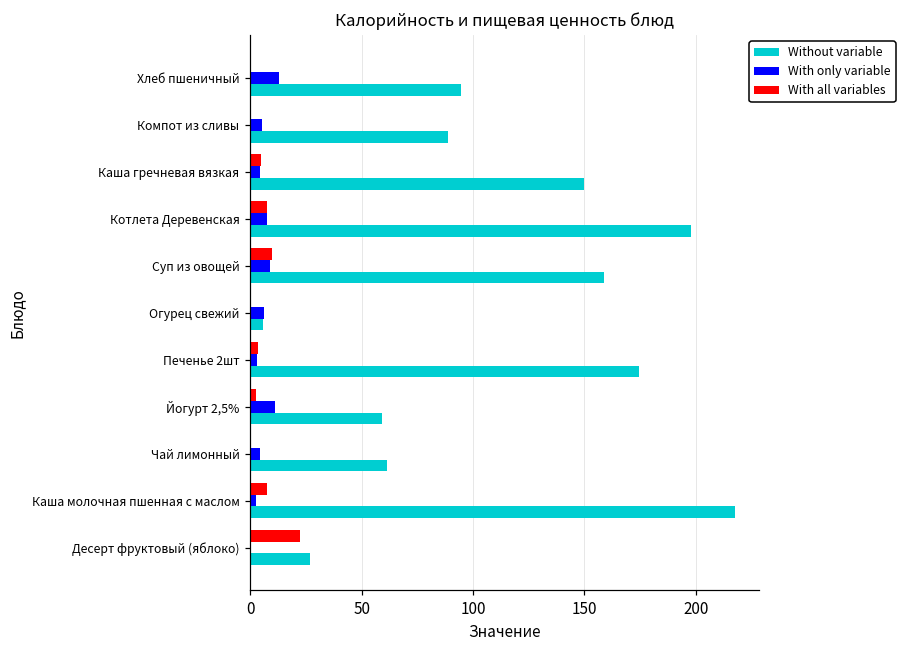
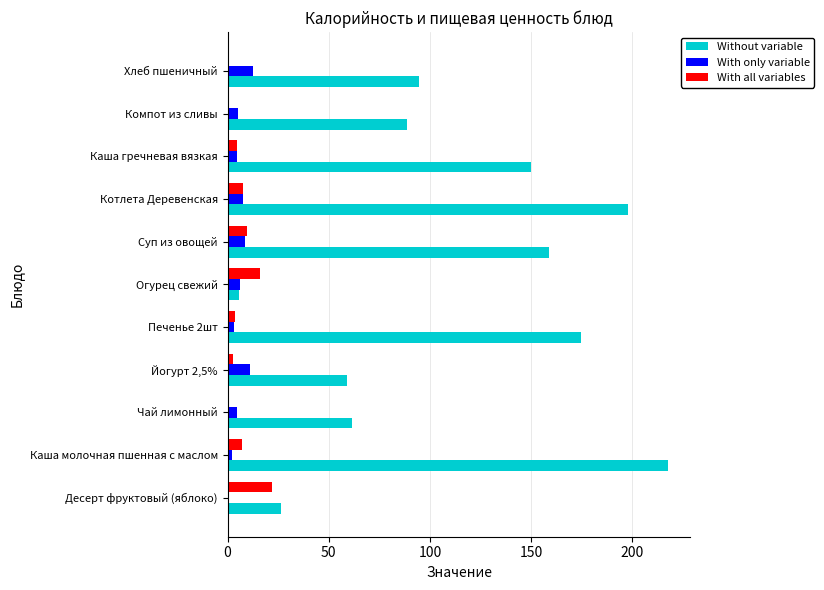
  {
    "Without variable": {
      "Хлеб пшеничный": 95,
      "Компот из сливы": 89,
      "Каша гречневая вязкая": 150,
      "Котлета Деревенская": 198,
      "Суп из овощей": 159,
      "Огурец свежий": 6,
      "Печенье 2шт": 175,
      "Йогурт 2,5%": 59,
      "Чай лимонный": 61,
      "Каша молочная пшенная с маслом": 218,
      "Десерт фруктовый (яблоко)": 27
    },
    "With only variable": {
      "Хлеб пшеничный": 13,
      "Компот из сливы": 5,
      "Каша гречневая вязкая": 5,
      "Котлета Деревенская": 8,
      "Суп из овощей": 9,
      "Огурец свежий": 6,
      "Печенье 2шт": 3,
      "Йогурт 2,5%": 11,
      "Чай лимонный": 4,
      "Каша молочная пшенная с маслом": 2
    },
    "With all variables": {
      "Каша гречневая вязкая": 5,
      "Котлета Деревенская": 8,
      "Суп из овощей": 10,
-     "Огурец свежий": 0,
+     "Огурец свежий": 16,
      "Печенье 2шт": 4,
      "Йогурт 2,5%": 3,
      "Каша молочная пшенная с маслом": 7,
      "Десерт фруктовый (яблоко)": 22
    }
  }
